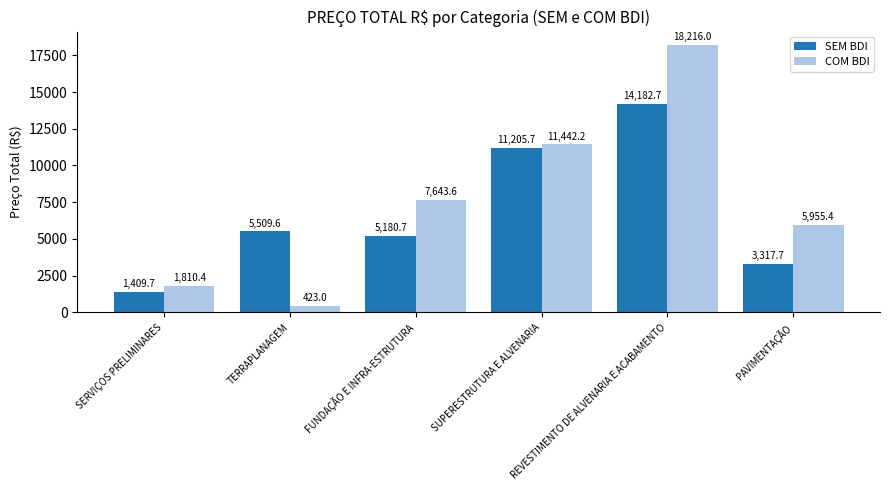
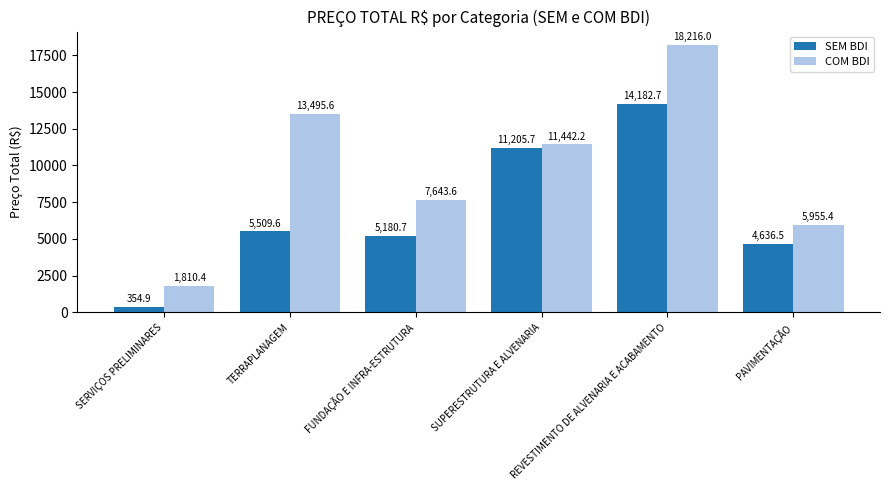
  {
    "SEM BDI": {
-     "SERVIÇOS PRELIMINARES": "1,409.7",
+     "SERVIÇOS PRELIMINARES": "354.9",
      "TERRAPLANAGEM": "5,509.6",
      "FUNDAÇÃO E INFRA-ESTRUTURA": "5,180.7",
      "SUPERESTRUTURA E ALVENARIA": "11,205.7",
      "REVESTIMENTO DE ALVENARIA E ACABAMENTO": "14,182.7",
-     "PAVIMENTAÇÃO": "3,317.7"
+     "PAVIMENTAÇÃO": "4,636.5"
    },
    "COM BDI": {
      "SERVIÇOS PRELIMINARES": "1,810.4",
-     "TERRAPLANAGEM": "423.0",
+     "TERRAPLANAGEM": "13,495.6",
      "FUNDAÇÃO E INFRA-ESTRUTURA": "7,643.6",
      "SUPERESTRUTURA E ALVENARIA": "11,442.2",
      "REVESTIMENTO DE ALVENARIA E ACABAMENTO": "18,216.0",
      "PAVIMENTAÇÃO": "5,955.4"
    }
  }
